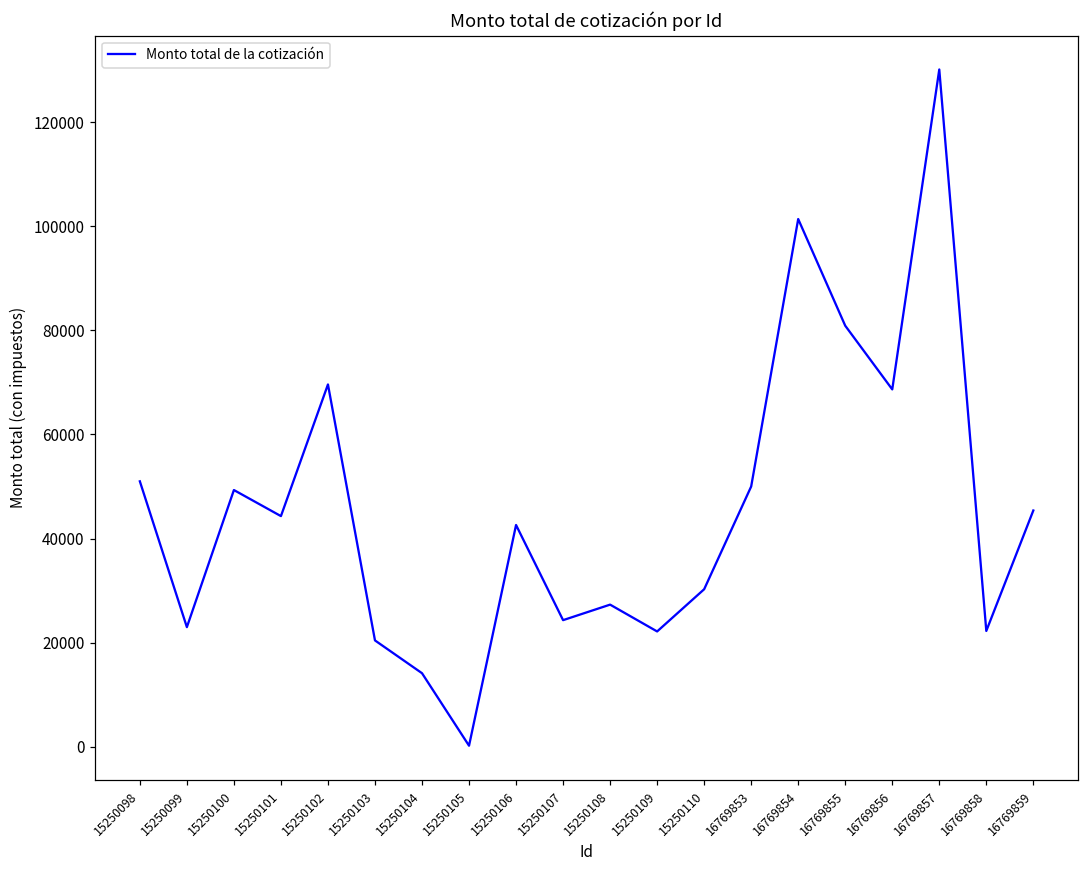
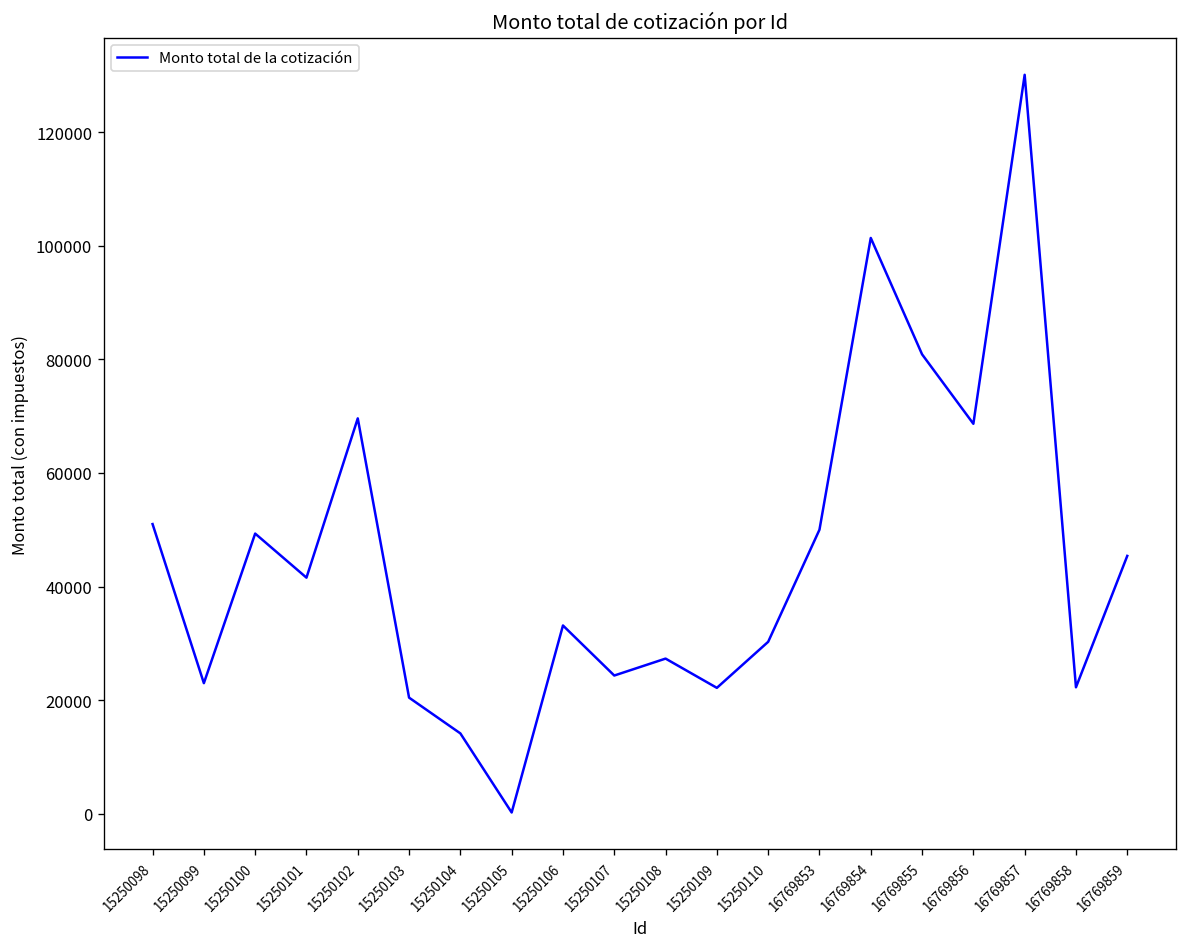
  {
    "15250098": 51000,
    "15250099": 23000,
    "15250100": 49000,
-   "15250101": 44000,
+   "15250101": 42000,
    "15250102": 70000,
    "15250103": 20000,
    "15250104": 14000,
    "15250105": 0,
-   "15250106": 43000,
+   "15250106": 33000,
    "15250107": 24000,
    "15250108": 27000,
    "15250109": 22000,
    "15250110": 30000,
    "16769853": 50000,
    "16769854": 101000,
    "16769855": 81000,
    "16769856": 69000,
    "16769857": 130000,
    "16769858": 22000,
    "16769859": 45000
  }
